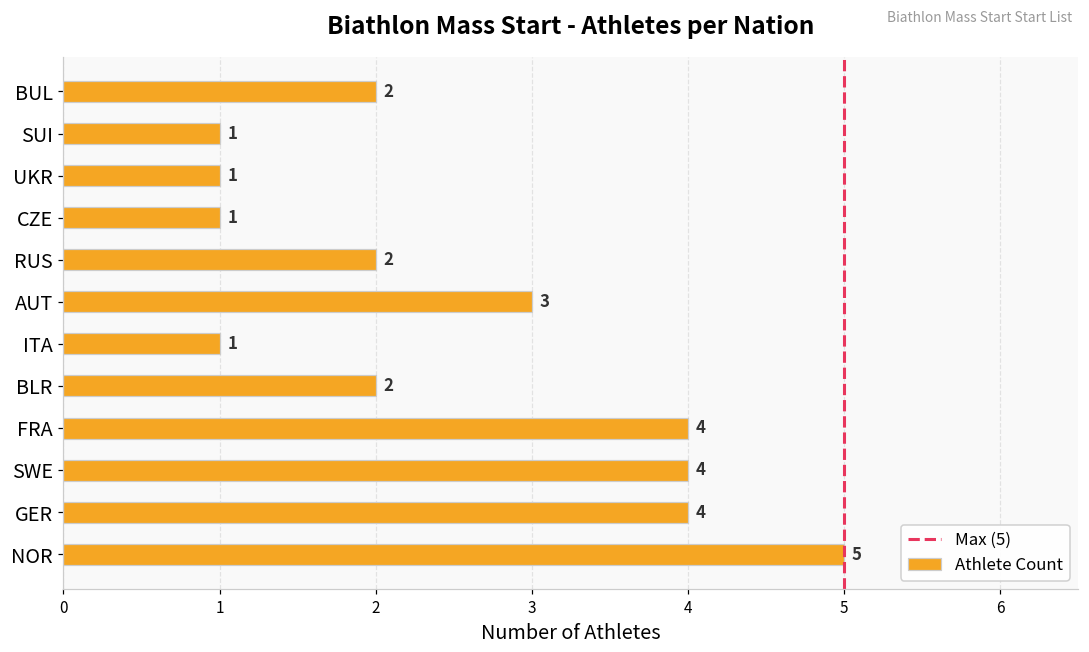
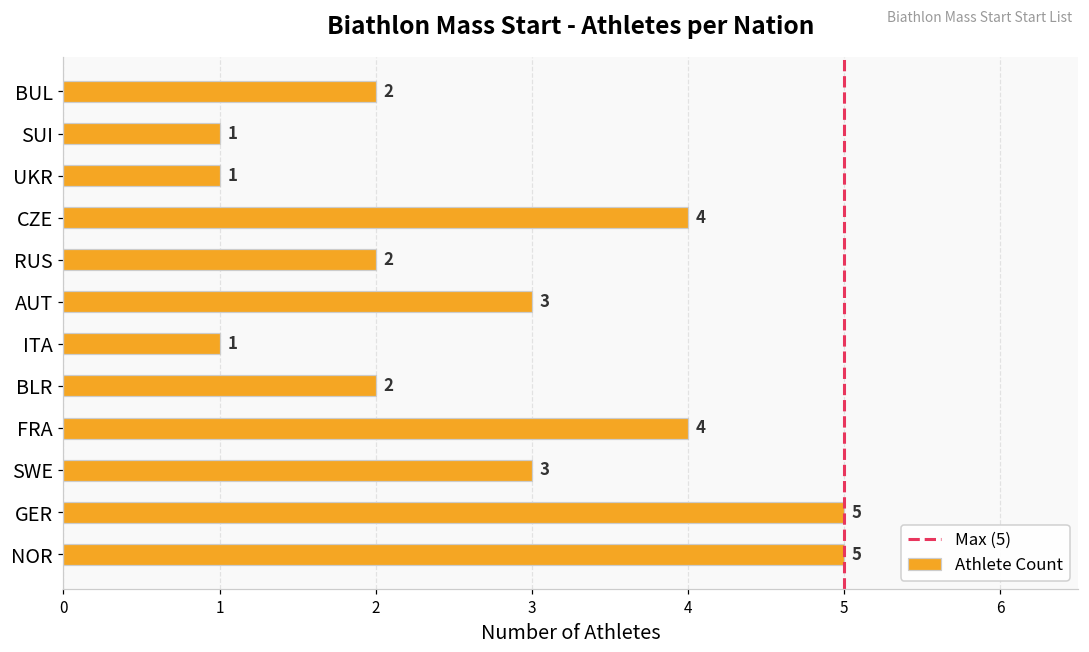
  {
    "BUL": 2,
    "SUI": 1,
    "UKR": 1,
-   "CZE": 1,
+   "CZE": 4,
    "RUS": 2,
    "AUT": 3,
    "ITA": 1,
    "BLR": 2,
    "FRA": 4,
-   "SWE": 4,
-   "GER": 4,
+   "SWE": 3,
+   "GER": 5,
    "NOR": 5
  }
